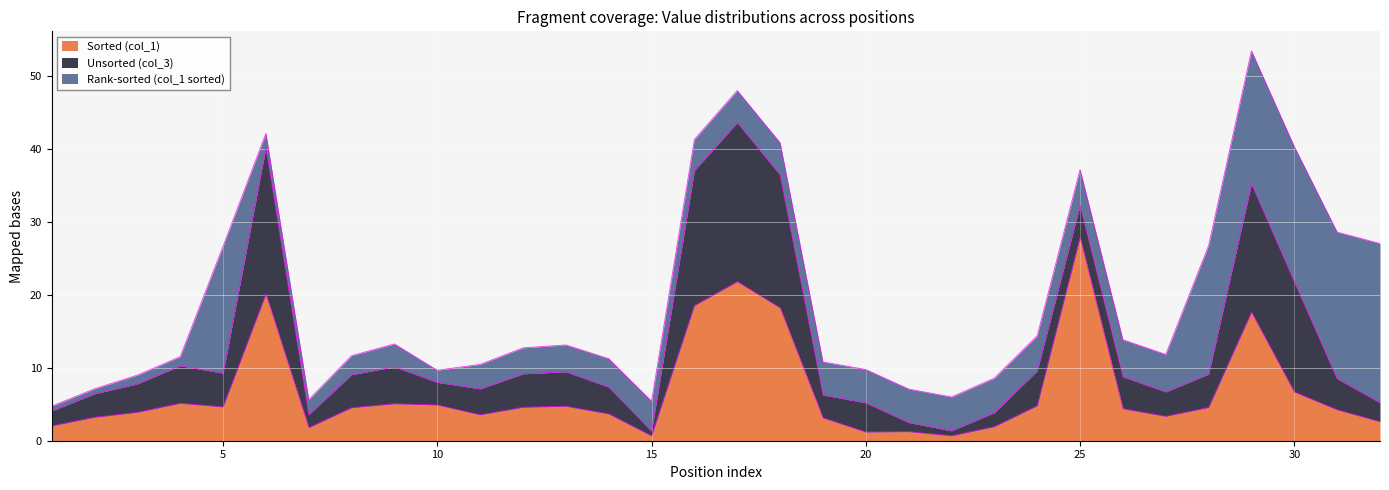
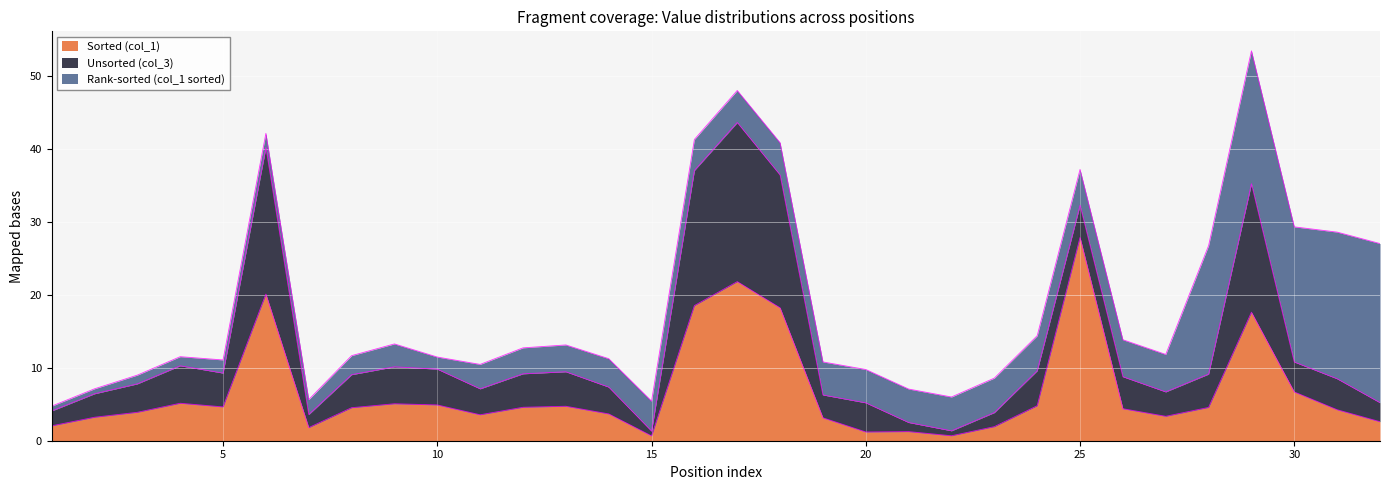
  {
    "Sorted (col_1)": {
      "5": 5,
      "10": 5,
      "15": 1,
      "20": 1,
      "25": 28,
      "30": 7
    },
    "Unsorted (col_3)": {
      "5": 5,
-     "10": 3,
+     "10": 5,
      "15": 1,
      "20": 4,
      "25": 4,
-     "30": 15
+     "30": 4
    },
    "Rank-sorted (col_1 sorted)": {
-     "5": 17,
+     "5": 2,
      "10": 2,
      "15": 4,
      "20": 5,
      "25": 5,
      "30": 19
    }
  }
